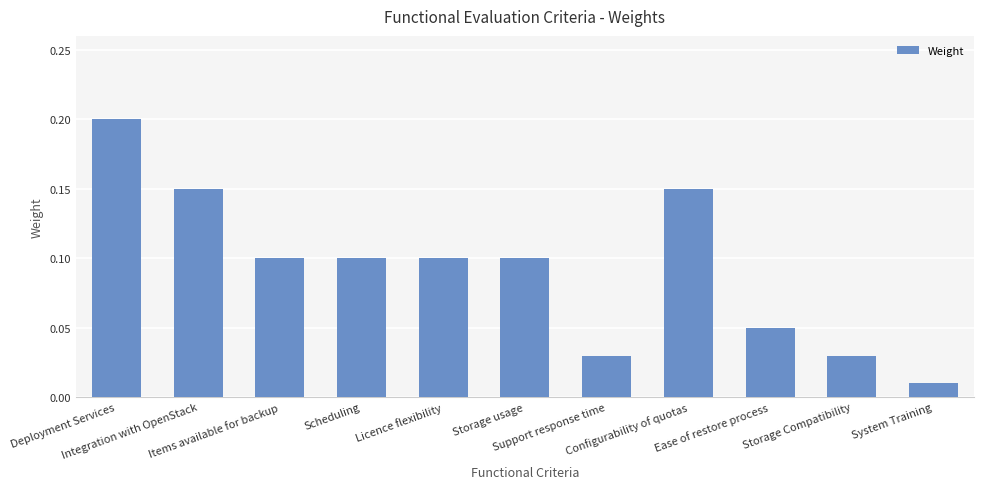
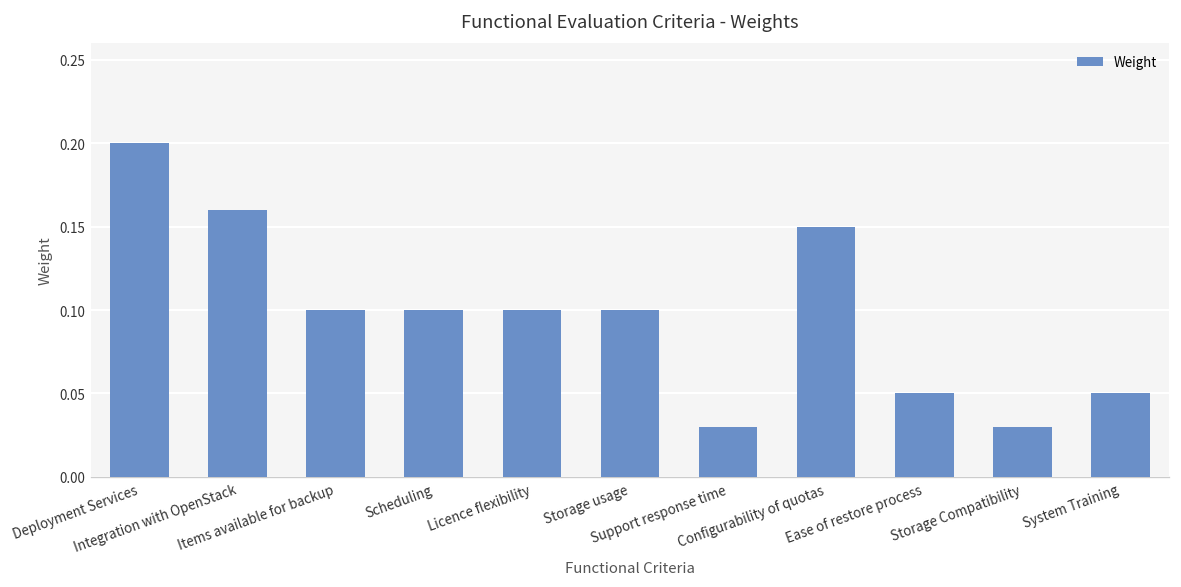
  {
    "Deployment Services": 0.20,
-   "Integration with OpenStack": 0.15,
+   "Integration with OpenStack": 0.16,
    "Items available for backup": 0.10,
    "Scheduling": 0.10,
    "Licence flexibility": 0.10,
    "Storage usage": 0.10,
    "Support response time": 0.03,
    "Configurability of quotas": 0.15,
    "Ease of restore process": 0.05,
    "Storage Compatibility": 0.03,
-   "System Training": 0.01
+   "System Training": 0.05
  }
